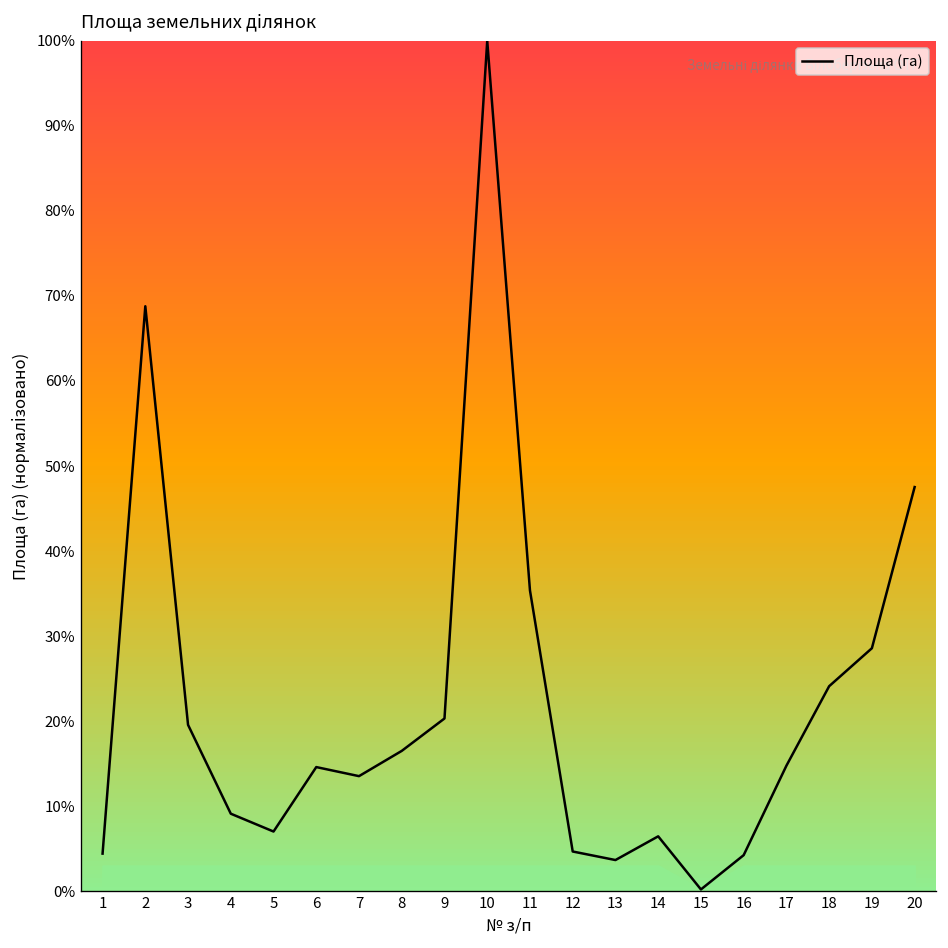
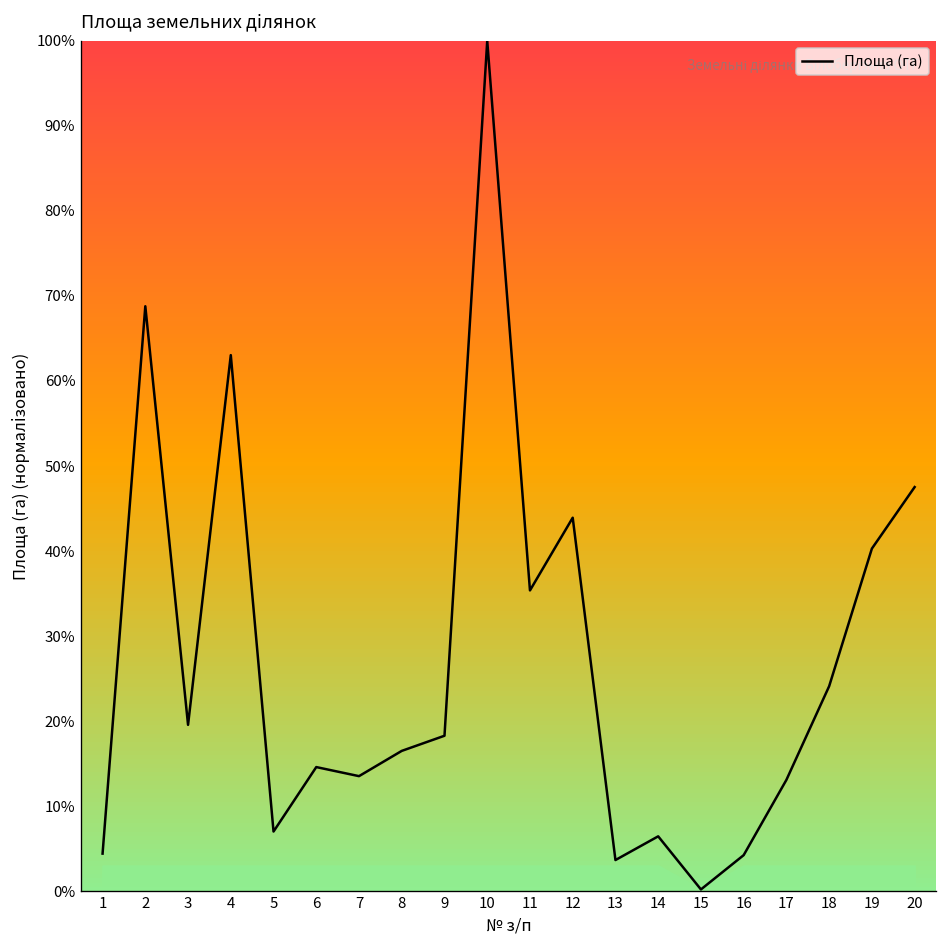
  {
    "Площа (га)": {
      "1": "4%",
      "2": "69%",
      "3": "20%",
-     "4": "9%",
+     "4": "63%",
      "5": "7%",
      "6": "15%",
      "7": "14%",
      "8": "16%",
-     "9": "20%",
+     "9": "18%",
      "10": "100%",
      "11": "35%",
-     "12": "5%",
+     "12": "44%",
      "13": "4%",
      "14": "6%",
      "16": "4%",
-     "17": "15%",
+     "17": "13%",
      "18": "24%",
-     "19": "29%",
+     "19": "40%",
      "20": "48%"
    }
  }
